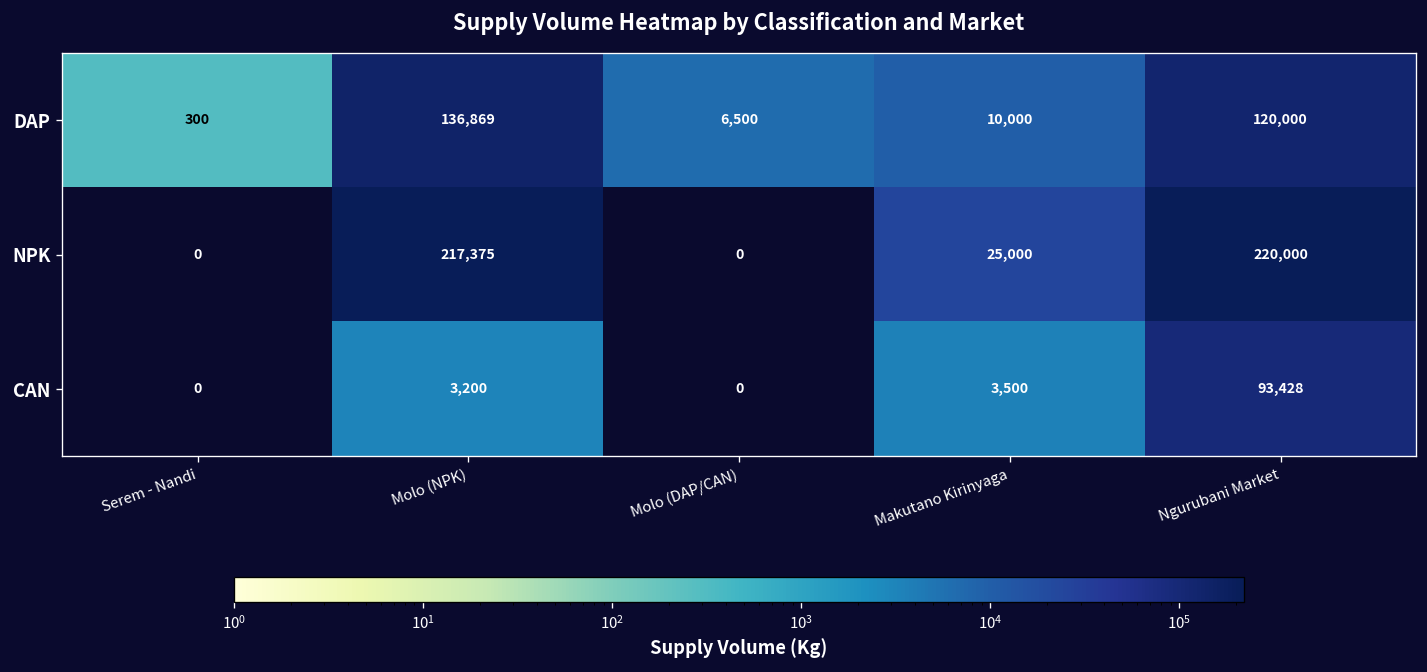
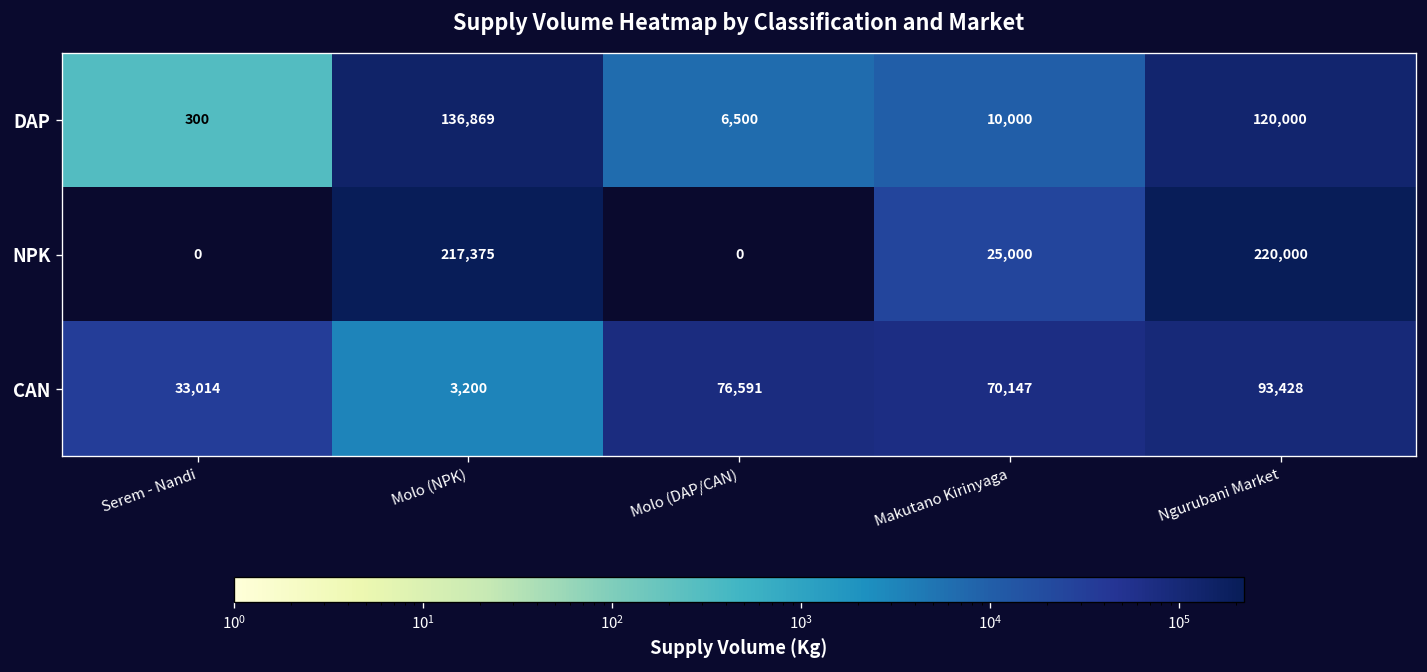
  {
    "DAP": {
      "Serem - Nandi": "300",
      "Molo (NPK)": "136,869",
      "Molo (DAP/CAN)": "6,500",
      "Makutano Kirinyaga": "10,000",
      "Ngurubani Market": "120,000"
    },
    "NPK": {
      "Serem - Nandi": "0",
      "Molo (NPK)": "217,375",
      "Molo (DAP/CAN)": "0",
      "Makutano Kirinyaga": "25,000",
      "Ngurubani Market": "220,000"
    },
    "CAN": {
-     "Serem - Nandi": "0",
+     "Serem - Nandi": "33,014",
      "Molo (NPK)": "3,200",
-     "Molo (DAP/CAN)": "0",
-     "Makutano Kirinyaga": "3,500",
+     "Molo (DAP/CAN)": "76,591",
+     "Makutano Kirinyaga": "70,147",
      "Ngurubani Market": "93,428"
    }
  }
